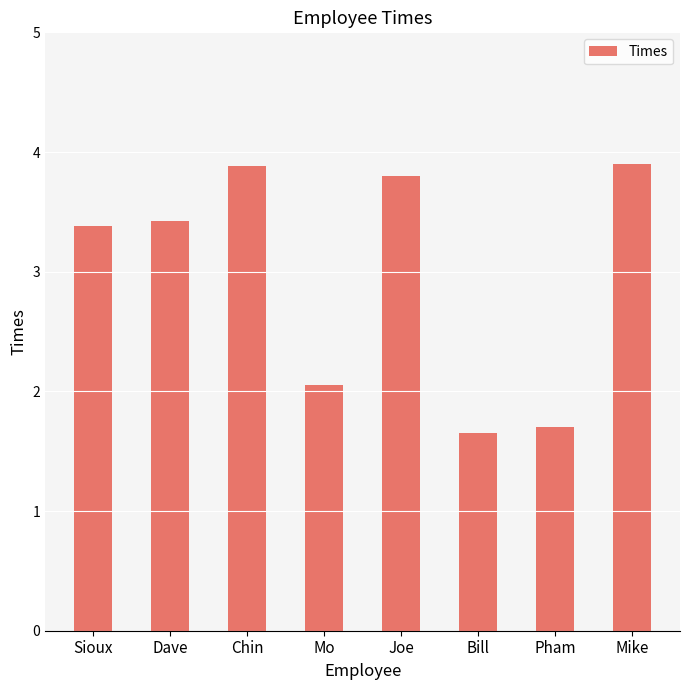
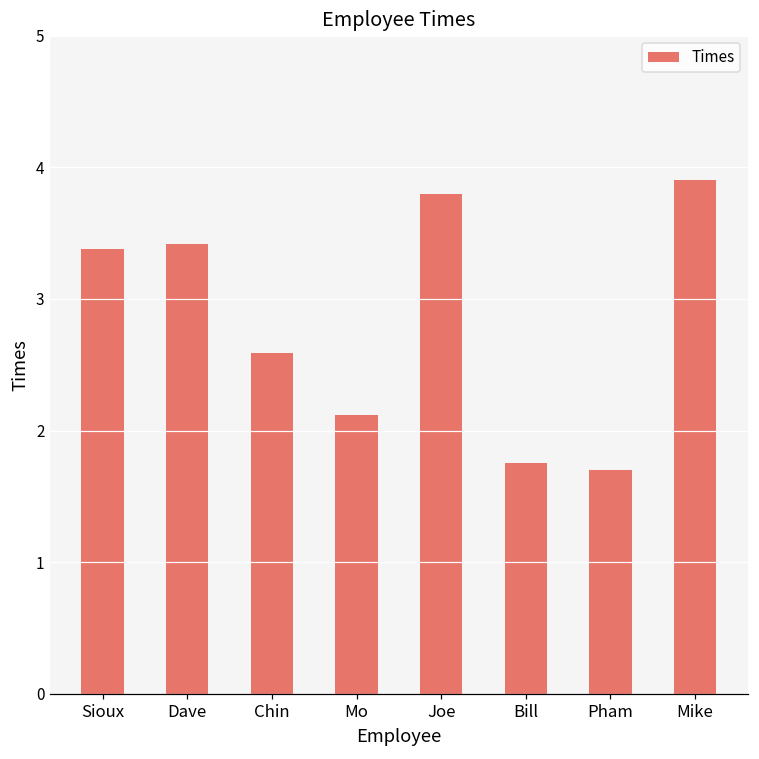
  {
    "Sioux": 3.38,
    "Dave": 3.42,
-   "Chin": 3.88,
-   "Mo": 2.05,
+   "Chin": 2.59,
+   "Mo": 2.12,
    "Joe": 3.80,
-   "Bill": 1.65,
+   "Bill": 1.75,
    "Pham": 1.70,
    "Mike": 3.90
  }
